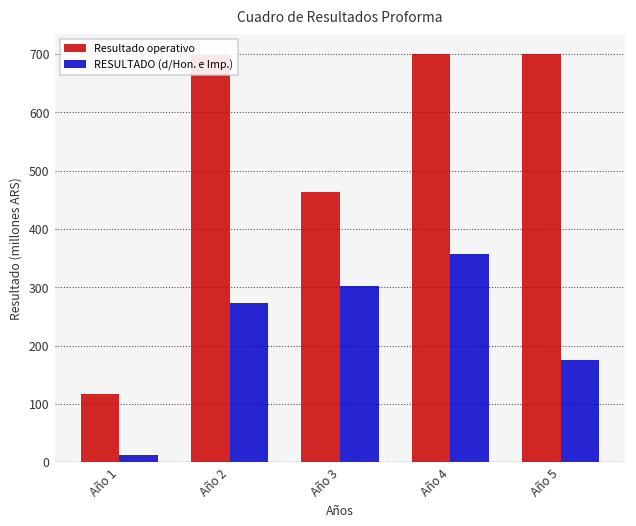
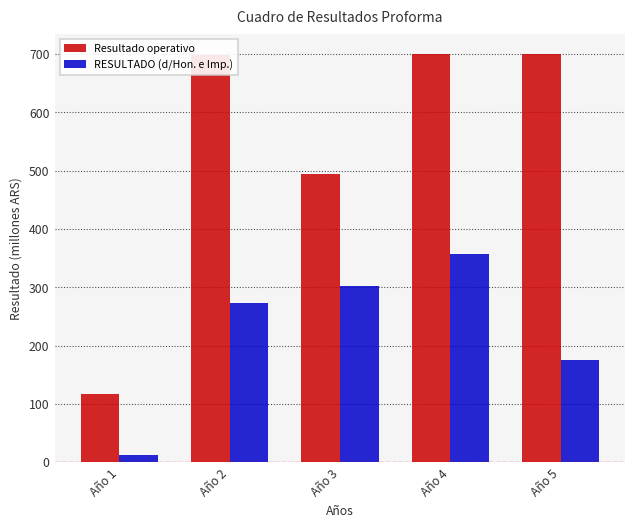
  {
    "Resultado operativo": {
      "Año 1": 120,
-     "Año 3": 460,
+     "Año 3": 490,
      "Año 4": 700,
      "Año 5": 700
    },
    "RESULTADO (d/Hon. e Imp.)": {
      "Año 1": 10,
      "Año 2": 270,
      "Año 3": 300,
      "Año 4": 360,
      "Año 5": 180
    }
  }
